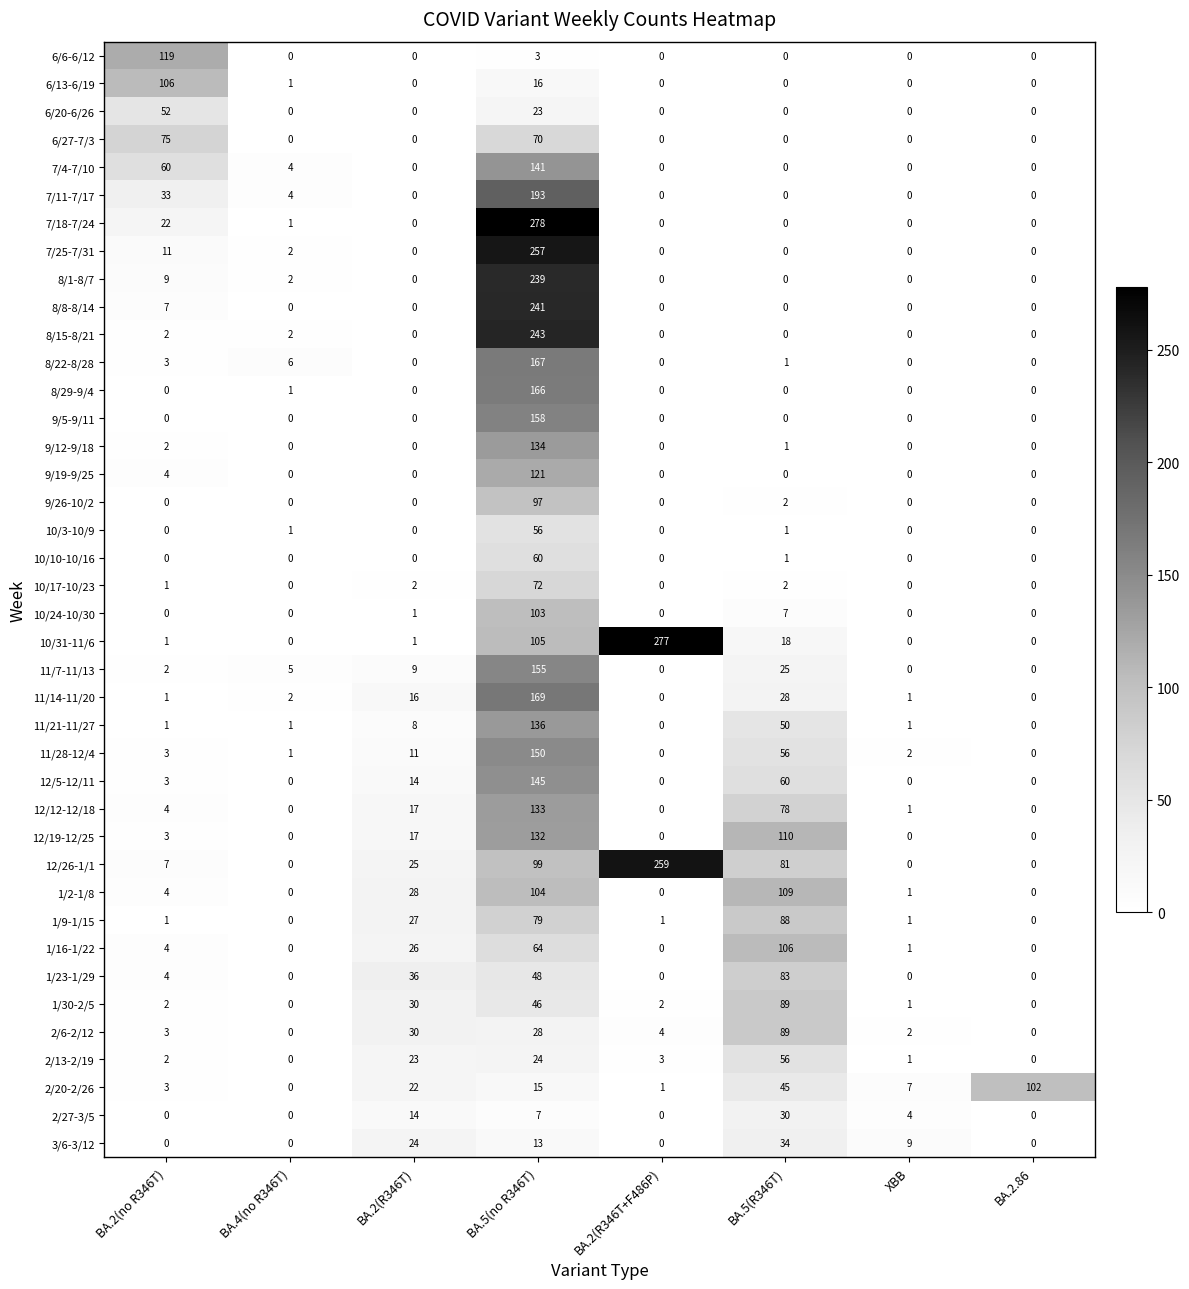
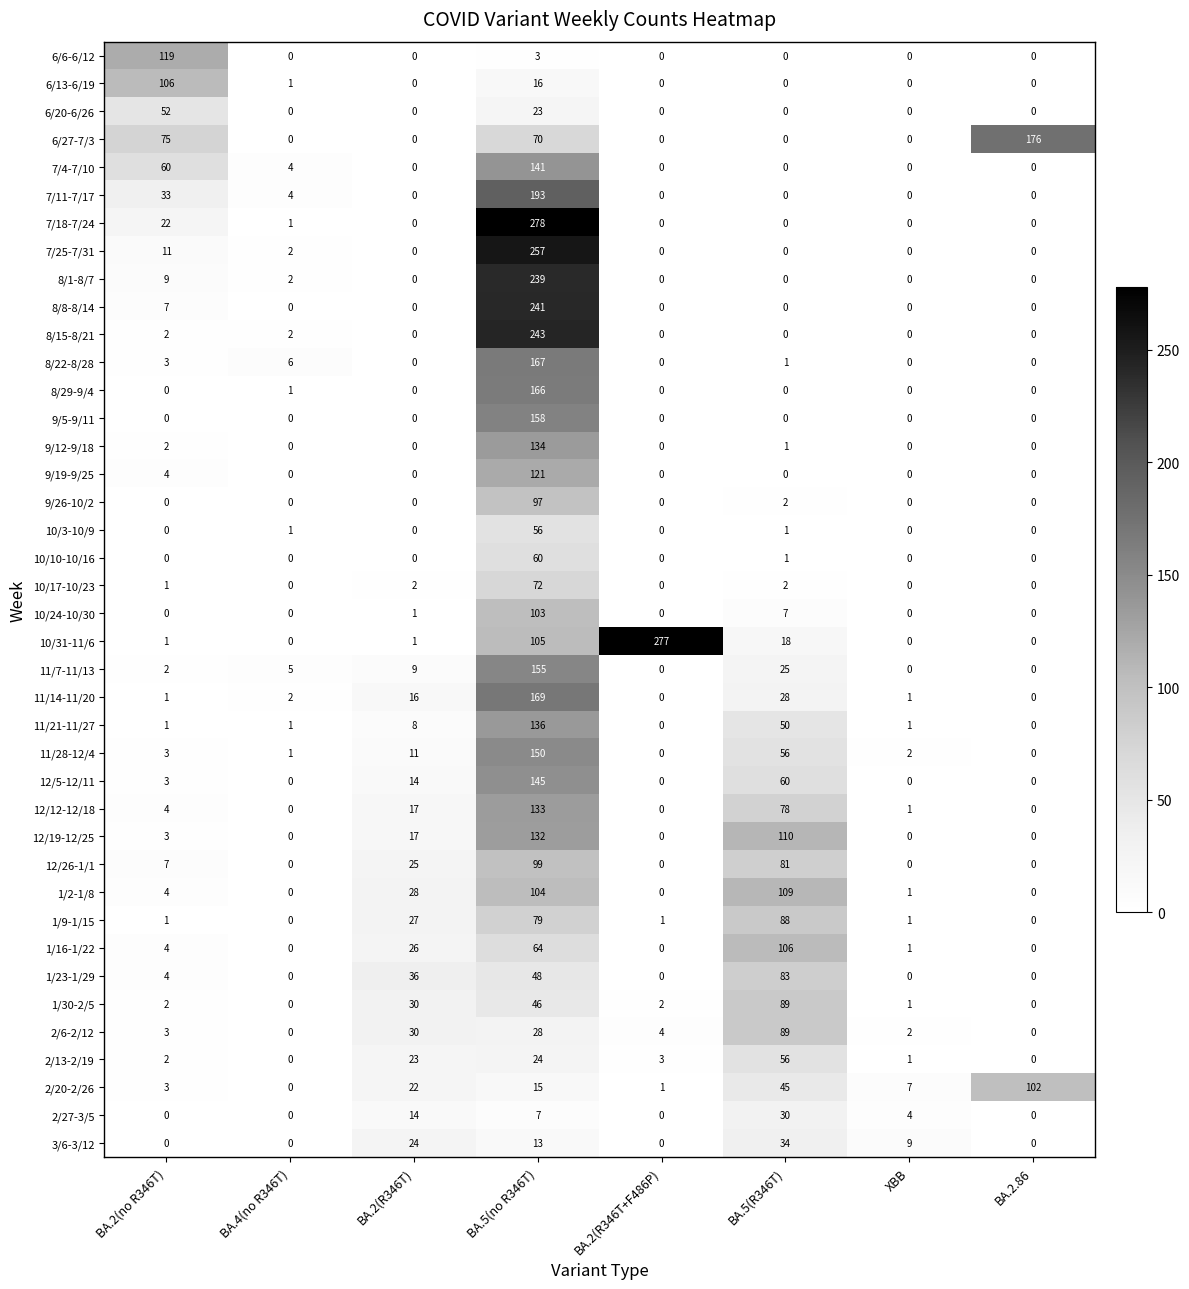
  {
    "6/27-7/3": {
      "BA.2(no R346T)": 75,
      "BA.4(no R346T)": 0,
      "BA.2(R346T)": 0,
      "BA.5(no R346T)": 70,
      "BA.2(R346T+F486P)": 0,
      "BA.5(R346T)": 0,
      "XBB": 0,
-     "BA.2.86": 0
+     "BA.2.86": 176
    },
    "12/26-1/1": {
      "BA.2(no R346T)": 7,
      "BA.4(no R346T)": 0,
      "BA.2(R346T)": 25,
      "BA.5(no R346T)": 99,
-     "BA.2(R346T+F486P)": 259,
+     "BA.2(R346T+F486P)": 0,
      "BA.5(R346T)": 81,
      "XBB": 0,
      "BA.2.86": 0
    }
  }
